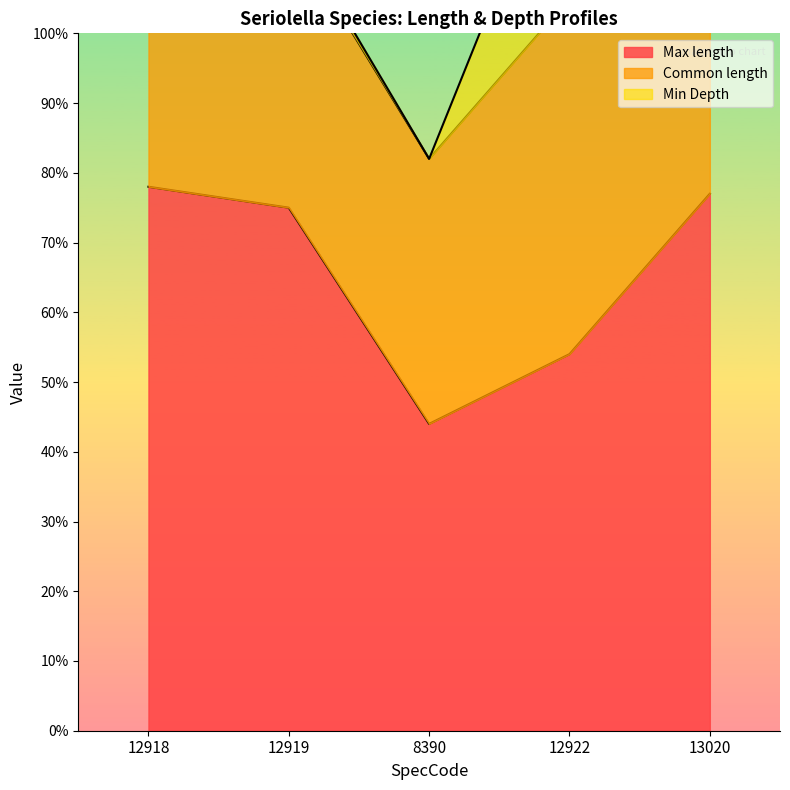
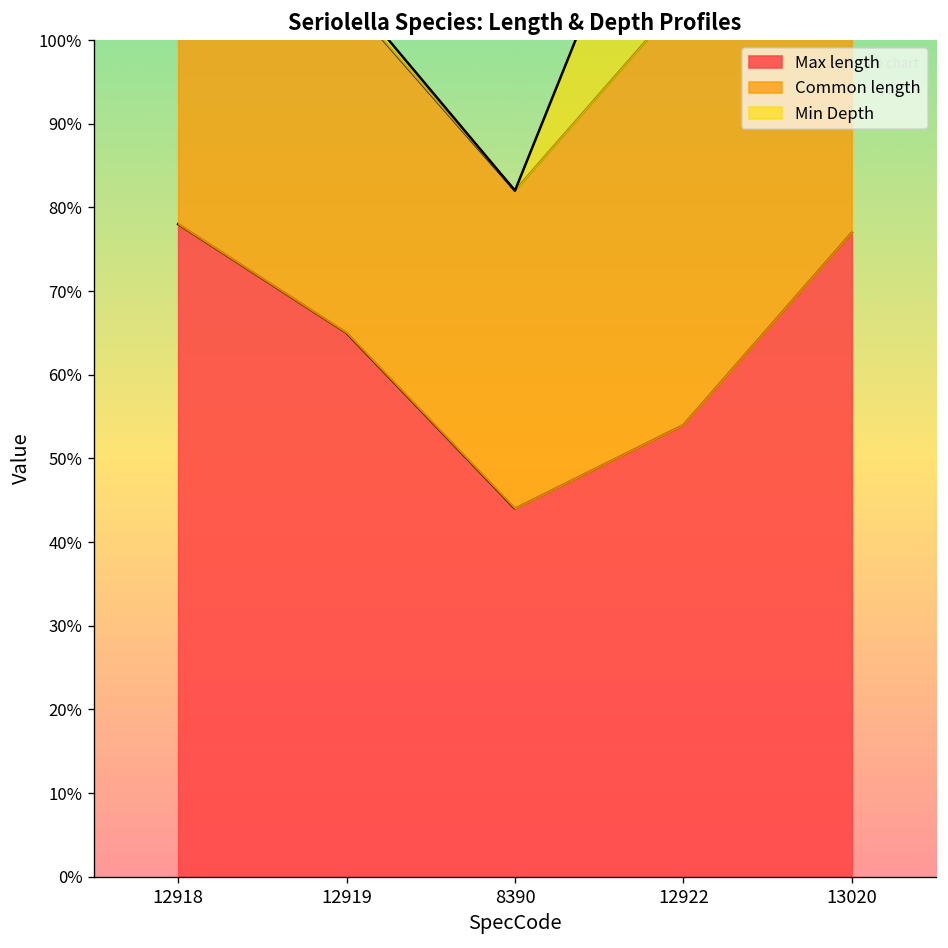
  {
    "Max length": {
      "12918": "78%",
-     "12919": "75%",
+     "12919": "65%",
      "8390": "44%",
      "12922": "54%",
      "13020": "77%"
    }
  }
